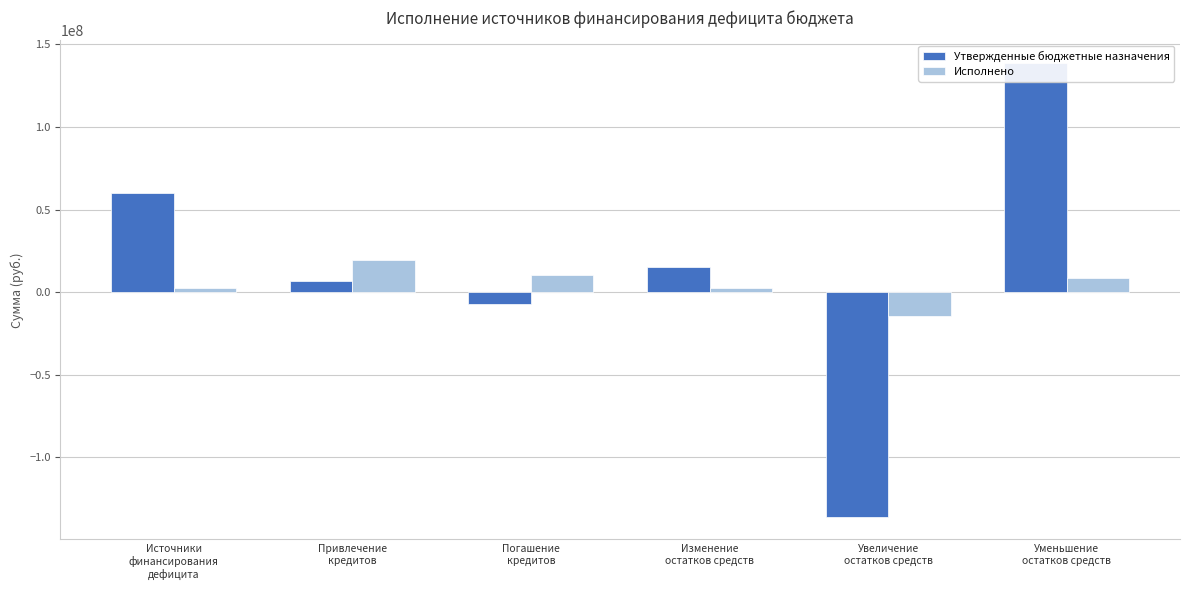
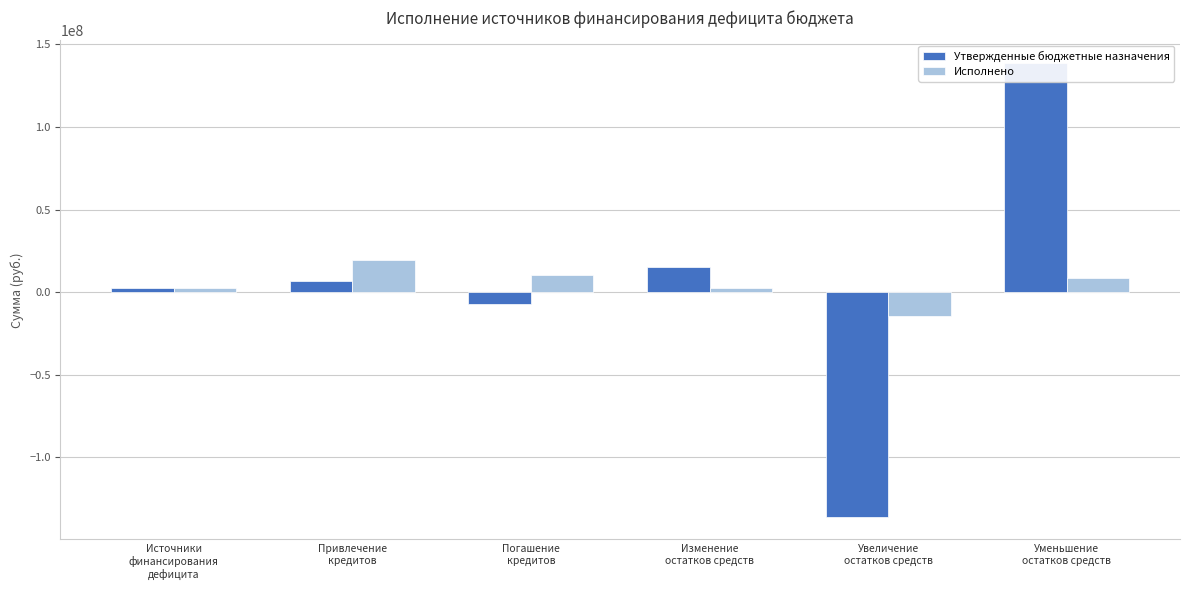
  {
    "Утвержденные бюджетные назначения": {
-     "Источники финансирования дефицита": 60000000,
+     "Источники финансирования дефицита": 3000000,
      "Привлечение кредитов": 7000000,
      "Погашение кредитов": -7000000,
      "Изменение остатков средств": 16000000,
      "Увеличение остатков средств": -136000000
    },
    "Исполнено": {
      "Источники финансирования дефицита": 3000000,
      "Привлечение кредитов": 19000000,
      "Погашение кредитов": 11000000,
      "Изменение остатков средств": 3000000,
      "Увеличение остатков средств": -14000000,
      "Уменьшение остатков средств": 9000000
    }
  }
